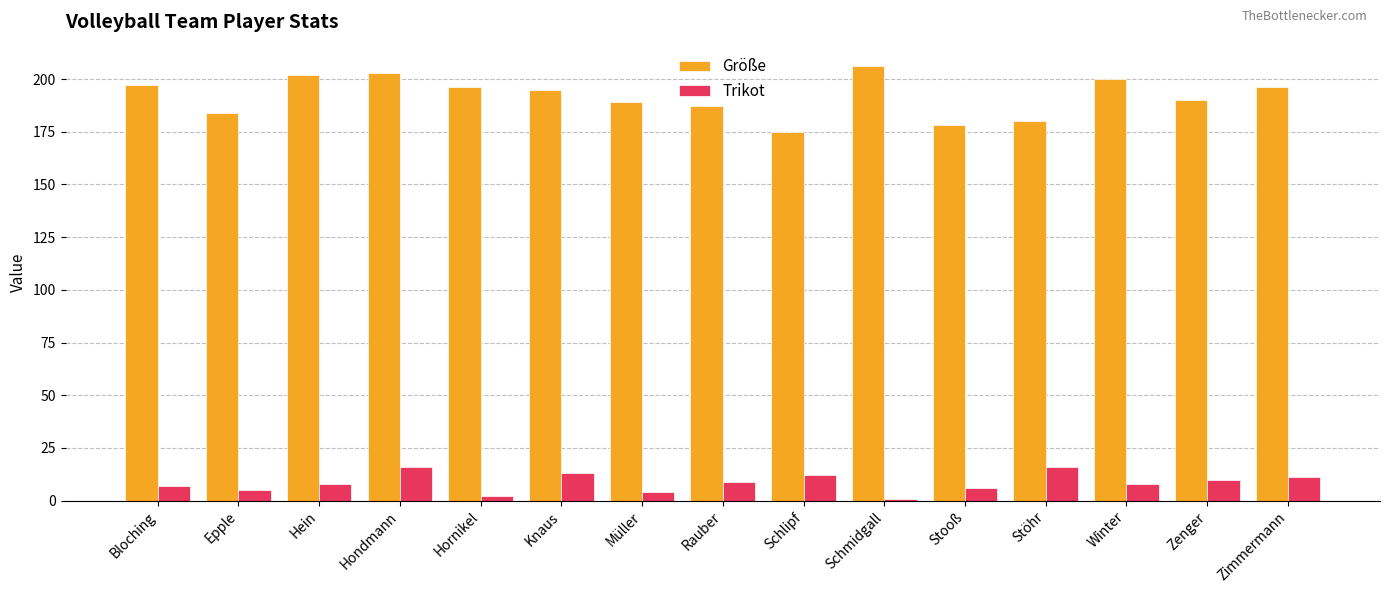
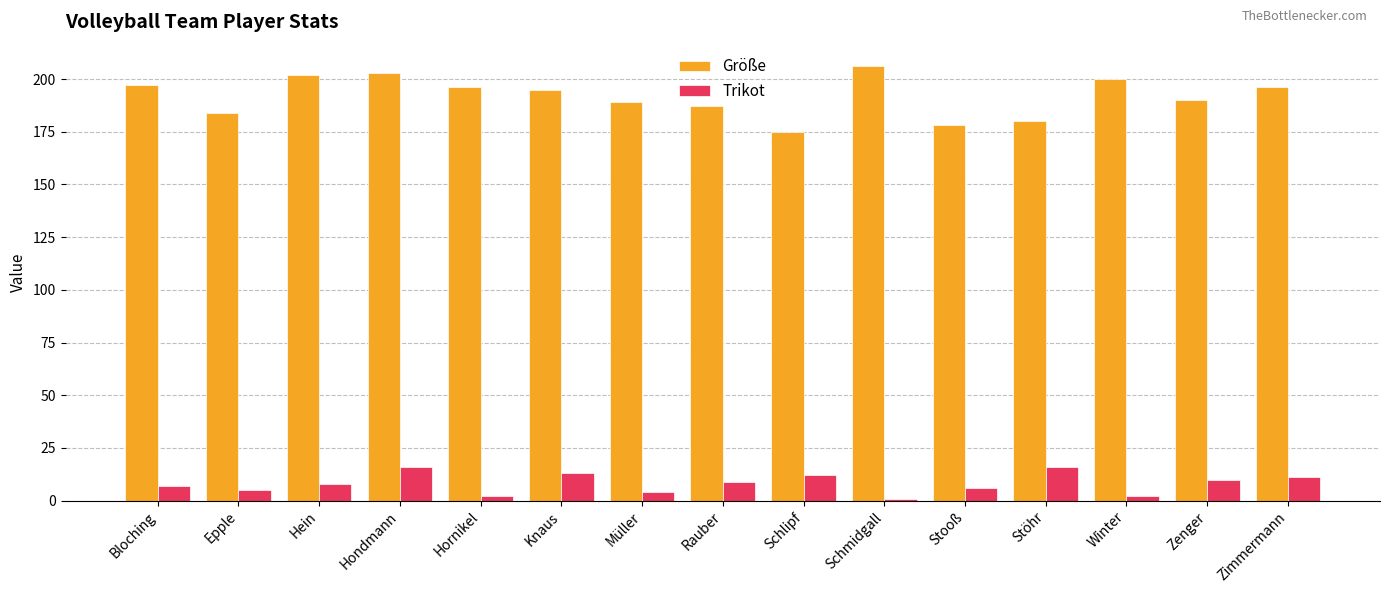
  {
    "Größe": {
      "Bloching": 197,
      "Epple": 184,
      "Hein": 202,
      "Hondmann": 203,
      "Hornikel": 196,
      "Knaus": 195,
      "Müller": 189,
      "Rauber": 187,
      "Schlipf": 175,
      "Schmidgall": 206,
      "Stooß": 178,
      "Stöhr": 180,
      "Winter": 200,
      "Zenger": 190,
      "Zimmermann": 196
    },
    "Trikot": {
      "Bloching": 7,
      "Epple": 5,
      "Hein": 8,
      "Hondmann": 16,
      "Hornikel": 2,
      "Knaus": 13,
      "Müller": 4,
      "Rauber": 9,
      "Schlipf": 12,
      "Stooß": 6,
      "Stöhr": 16,
-     "Winter": 8,
+     "Winter": 2,
      "Zenger": 10,
      "Zimmermann": 11
    }
  }
